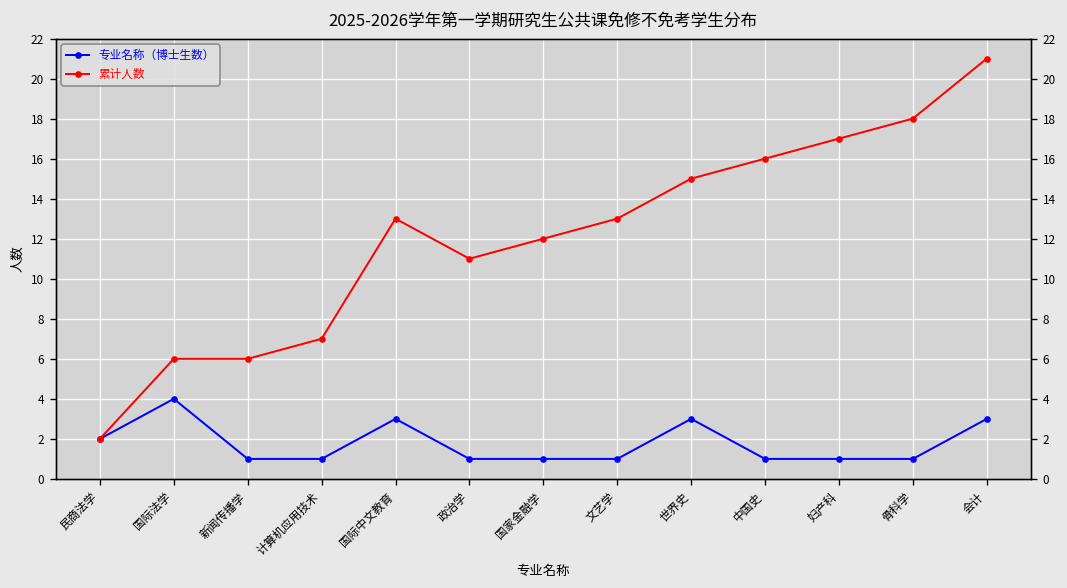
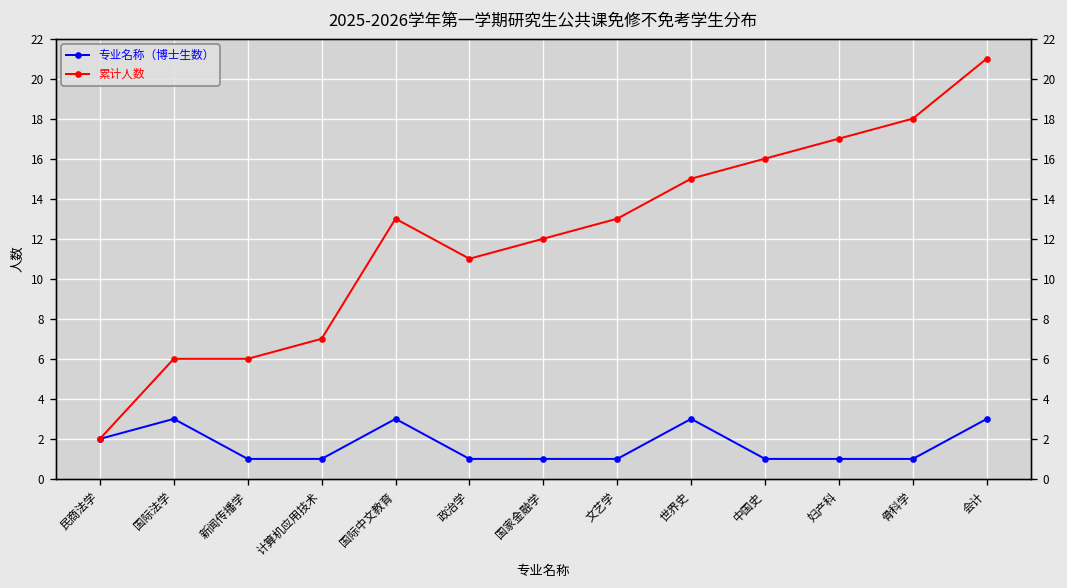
  {
    "专业名称（博士生数）": {
-     "国际法学": 4,
+     "国际法学": 3,
      "新闻传播学": 1,
      "计算机应用技术": 1,
      "国际中文教育": 3,
      "政治学": 1,
      "国家金融学": 1,
      "文艺学": 1,
      "世界史": 3,
      "中国史": 1,
      "妇产科": 1,
      "骨科学": 1,
      "会计": 3
    },
    "累计人数": {
      "国际法学": 6,
      "新闻传播学": 6,
      "计算机应用技术": 7,
      "国际中文教育": 13,
      "政治学": 11,
      "国家金融学": 12,
      "文艺学": 13,
      "世界史": 15,
      "中国史": 16,
      "妇产科": 17,
      "骨科学": 18,
      "会计": 21
    }
  }
